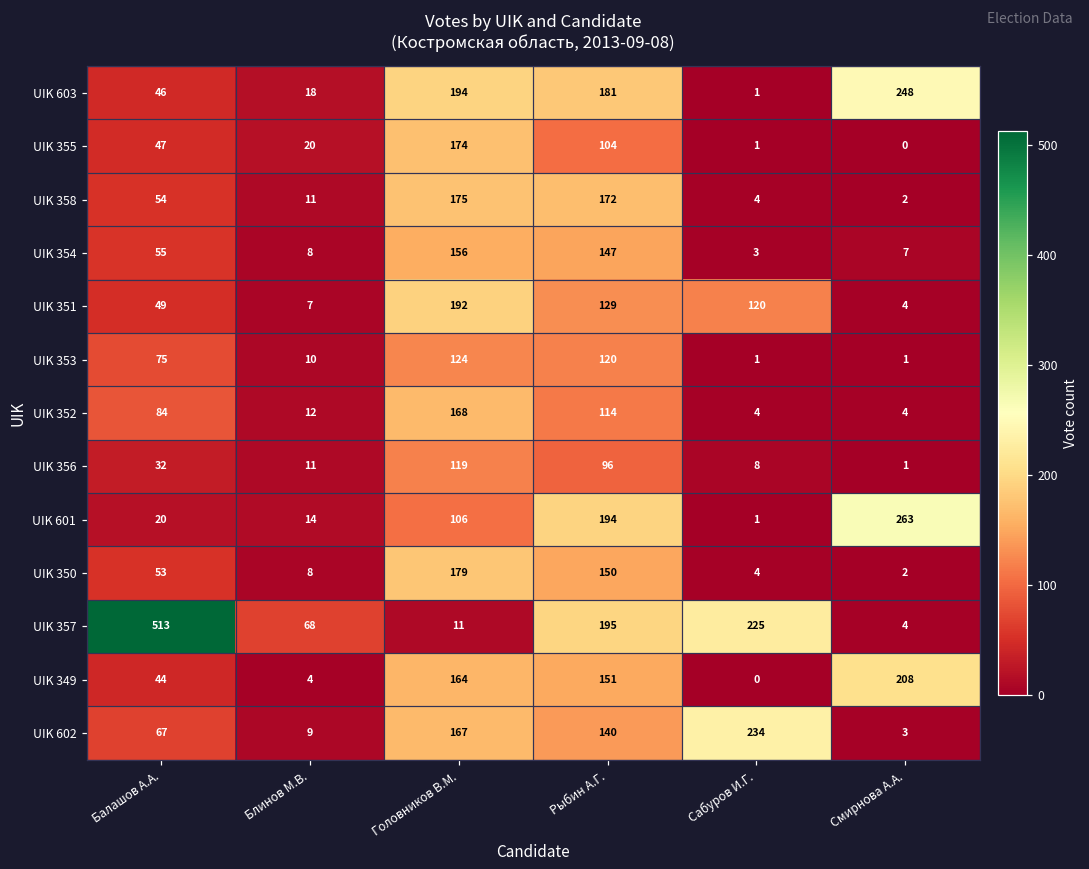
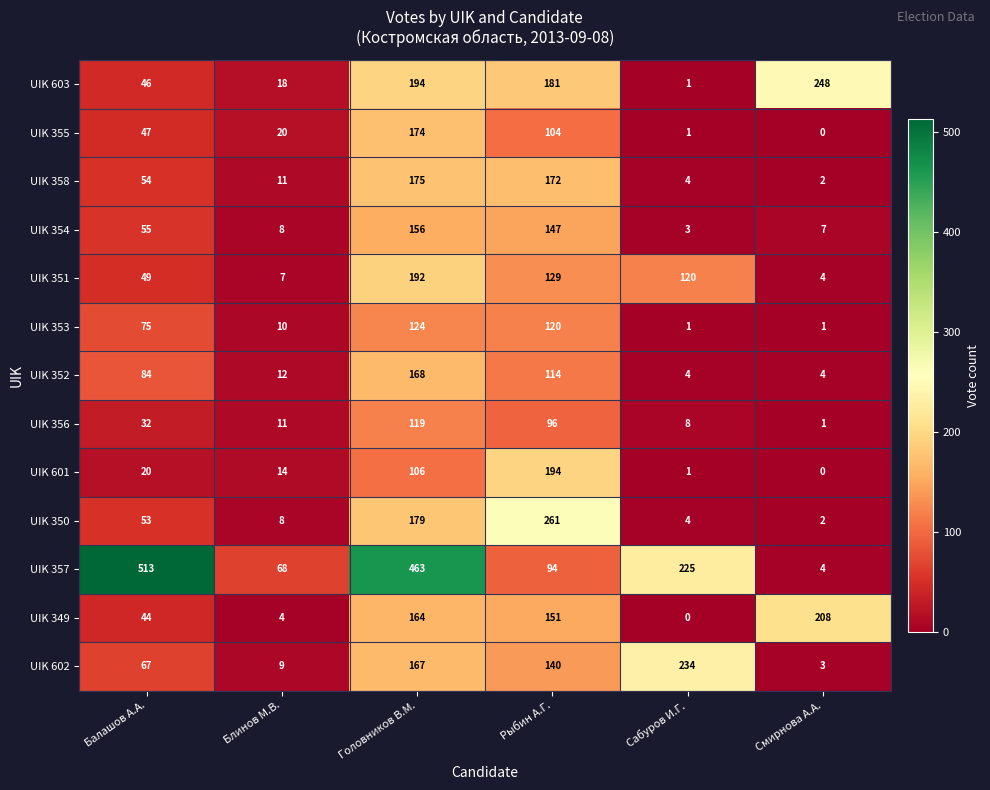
  {
    "UIK 603": {
      "Балашов А.А.": 46,
      "Блинов М.В.": 18,
      "Головников В.М.": 194,
      "Рыбин А.Г.": 181,
      "Сабуров И.Г.": 1,
      "Смирнова А.А.": 248
    },
    "UIK 355": {
      "Балашов А.А.": 47,
      "Блинов М.В.": 20,
      "Головников В.М.": 174,
      "Рыбин А.Г.": 104,
      "Сабуров И.Г.": 1,
      "Смирнова А.А.": 0
    },
    "UIK 358": {
      "Балашов А.А.": 54,
      "Блинов М.В.": 11,
      "Головников В.М.": 175,
      "Рыбин А.Г.": 172,
      "Сабуров И.Г.": 4,
      "Смирнова А.А.": 2
    },
    "UIK 354": {
      "Балашов А.А.": 55,
      "Блинов М.В.": 8,
      "Головников В.М.": 156,
      "Рыбин А.Г.": 147,
      "Сабуров И.Г.": 3,
      "Смирнова А.А.": 7
    },
    "UIK 351": {
      "Балашов А.А.": 49,
      "Блинов М.В.": 7,
      "Головников В.М.": 192,
      "Рыбин А.Г.": 129,
      "Сабуров И.Г.": 120,
      "Смирнова А.А.": 4
    },
    "UIK 353": {
      "Балашов А.А.": 75,
      "Блинов М.В.": 10,
      "Головников В.М.": 124,
      "Рыбин А.Г.": 120,
      "Сабуров И.Г.": 1,
      "Смирнова А.А.": 1
    },
    "UIK 352": {
      "Балашов А.А.": 84,
      "Блинов М.В.": 12,
      "Головников В.М.": 168,
      "Рыбин А.Г.": 114,
      "Сабуров И.Г.": 4,
      "Смирнова А.А.": 4
    },
    "UIK 356": {
      "Балашов А.А.": 32,
      "Блинов М.В.": 11,
      "Головников В.М.": 119,
      "Рыбин А.Г.": 96,
      "Сабуров И.Г.": 8,
      "Смирнова А.А.": 1
    },
    "UIK 601": {
      "Балашов А.А.": 20,
      "Блинов М.В.": 14,
      "Головников В.М.": 106,
      "Рыбин А.Г.": 194,
      "Сабуров И.Г.": 1,
-     "Смирнова А.А.": 263
+     "Смирнова А.А.": 0
    },
    "UIK 350": {
      "Балашов А.А.": 53,
      "Блинов М.В.": 8,
      "Головников В.М.": 179,
-     "Рыбин А.Г.": 150,
+     "Рыбин А.Г.": 261,
      "Сабуров И.Г.": 4,
      "Смирнова А.А.": 2
    },
    "UIK 357": {
      "Балашов А.А.": 513,
      "Блинов М.В.": 68,
-     "Головников В.М.": 11,
-     "Рыбин А.Г.": 195,
+     "Головников В.М.": 463,
+     "Рыбин А.Г.": 94,
      "Сабуров И.Г.": 225,
      "Смирнова А.А.": 4
    },
    "UIK 349": {
      "Балашов А.А.": 44,
      "Блинов М.В.": 4,
      "Головников В.М.": 164,
      "Рыбин А.Г.": 151,
      "Сабуров И.Г.": 0,
      "Смирнова А.А.": 208
    },
    "UIK 602": {
      "Балашов А.А.": 67,
      "Блинов М.В.": 9,
      "Головников В.М.": 167,
      "Рыбин А.Г.": 140,
      "Сабуров И.Г.": 234,
      "Смирнова А.А.": 3
    }
  }
